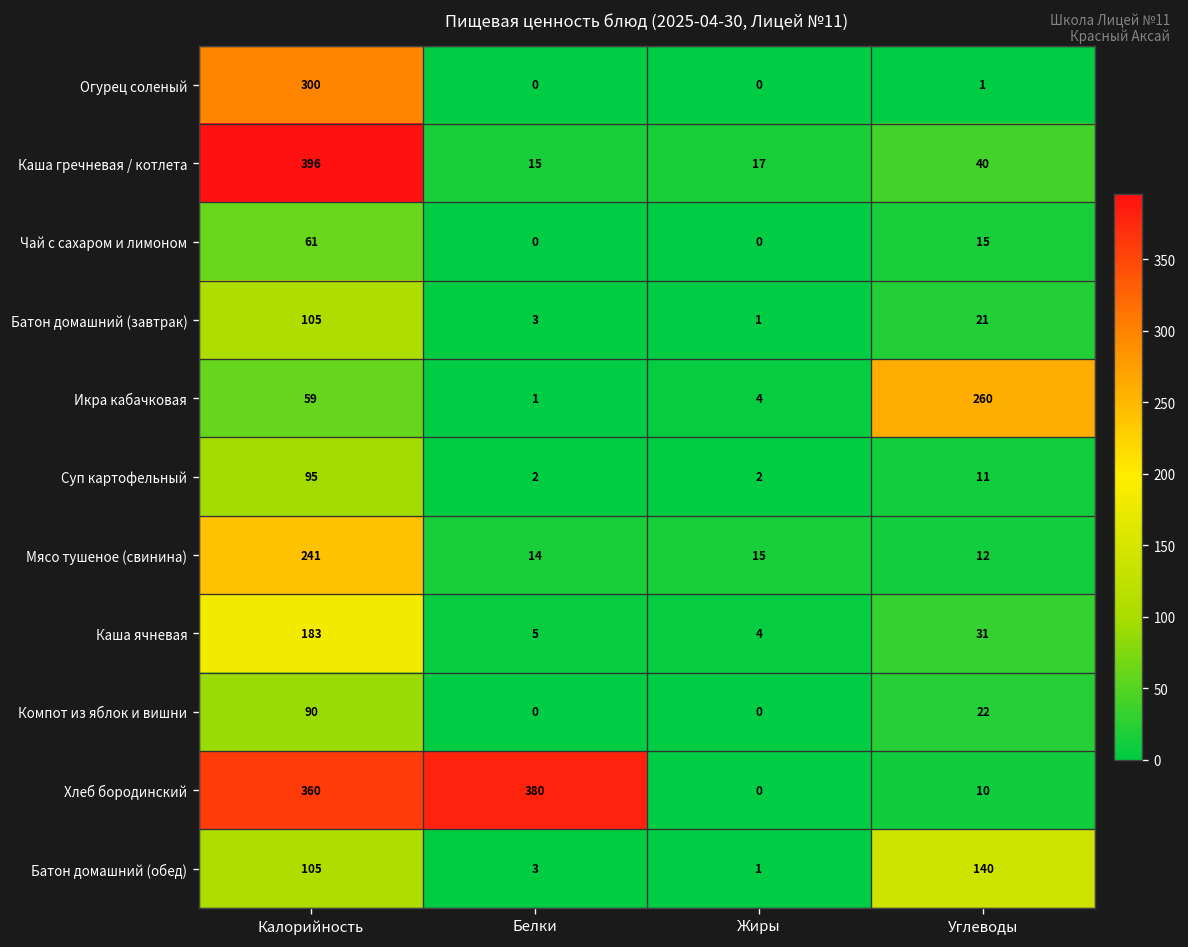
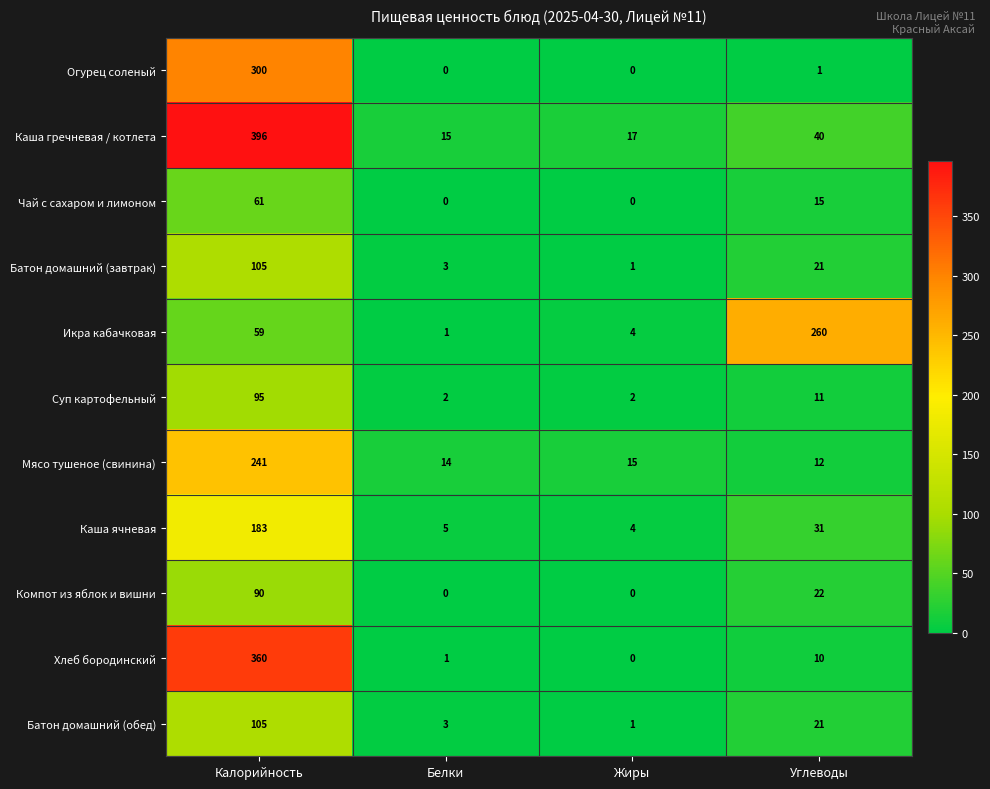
  {
    "Огурец соленый": {
      "Калорийность": 300,
      "Белки": 0,
      "Жиры": 0,
      "Углеводы": 1
    },
    "Каша гречневая / котлета": {
      "Калорийность": 396,
      "Белки": 15,
      "Жиры": 17,
      "Углеводы": 40
    },
    "Чай с сахаром и лимоном": {
      "Калорийность": 61,
      "Белки": 0,
      "Жиры": 0,
      "Углеводы": 15
    },
    "Батон домашний (завтрак)": {
      "Калорийность": 105,
      "Белки": 3,
      "Жиры": 1,
      "Углеводы": 21
    },
    "Икра кабачковая": {
      "Калорийность": 59,
      "Белки": 1,
      "Жиры": 4,
      "Углеводы": 260
    },
    "Суп картофельный": {
      "Калорийность": 95,
      "Белки": 2,
      "Жиры": 2,
      "Углеводы": 11
    },
    "Мясо тушеное (свинина)": {
      "Калорийность": 241,
      "Белки": 14,
      "Жиры": 15,
      "Углеводы": 12
    },
    "Каша ячневая": {
      "Калорийность": 183,
      "Белки": 5,
      "Жиры": 4,
      "Углеводы": 31
    },
    "Компот из яблок и вишни": {
      "Калорийность": 90,
      "Белки": 0,
      "Жиры": 0,
      "Углеводы": 22
    },
    "Хлеб бородинский": {
      "Калорийность": 360,
-     "Белки": 380,
+     "Белки": 1,
      "Жиры": 0,
      "Углеводы": 10
    },
    "Батон домашний (обед)": {
      "Калорийность": 105,
      "Белки": 3,
      "Жиры": 1,
-     "Углеводы": 140
+     "Углеводы": 21
    }
  }
